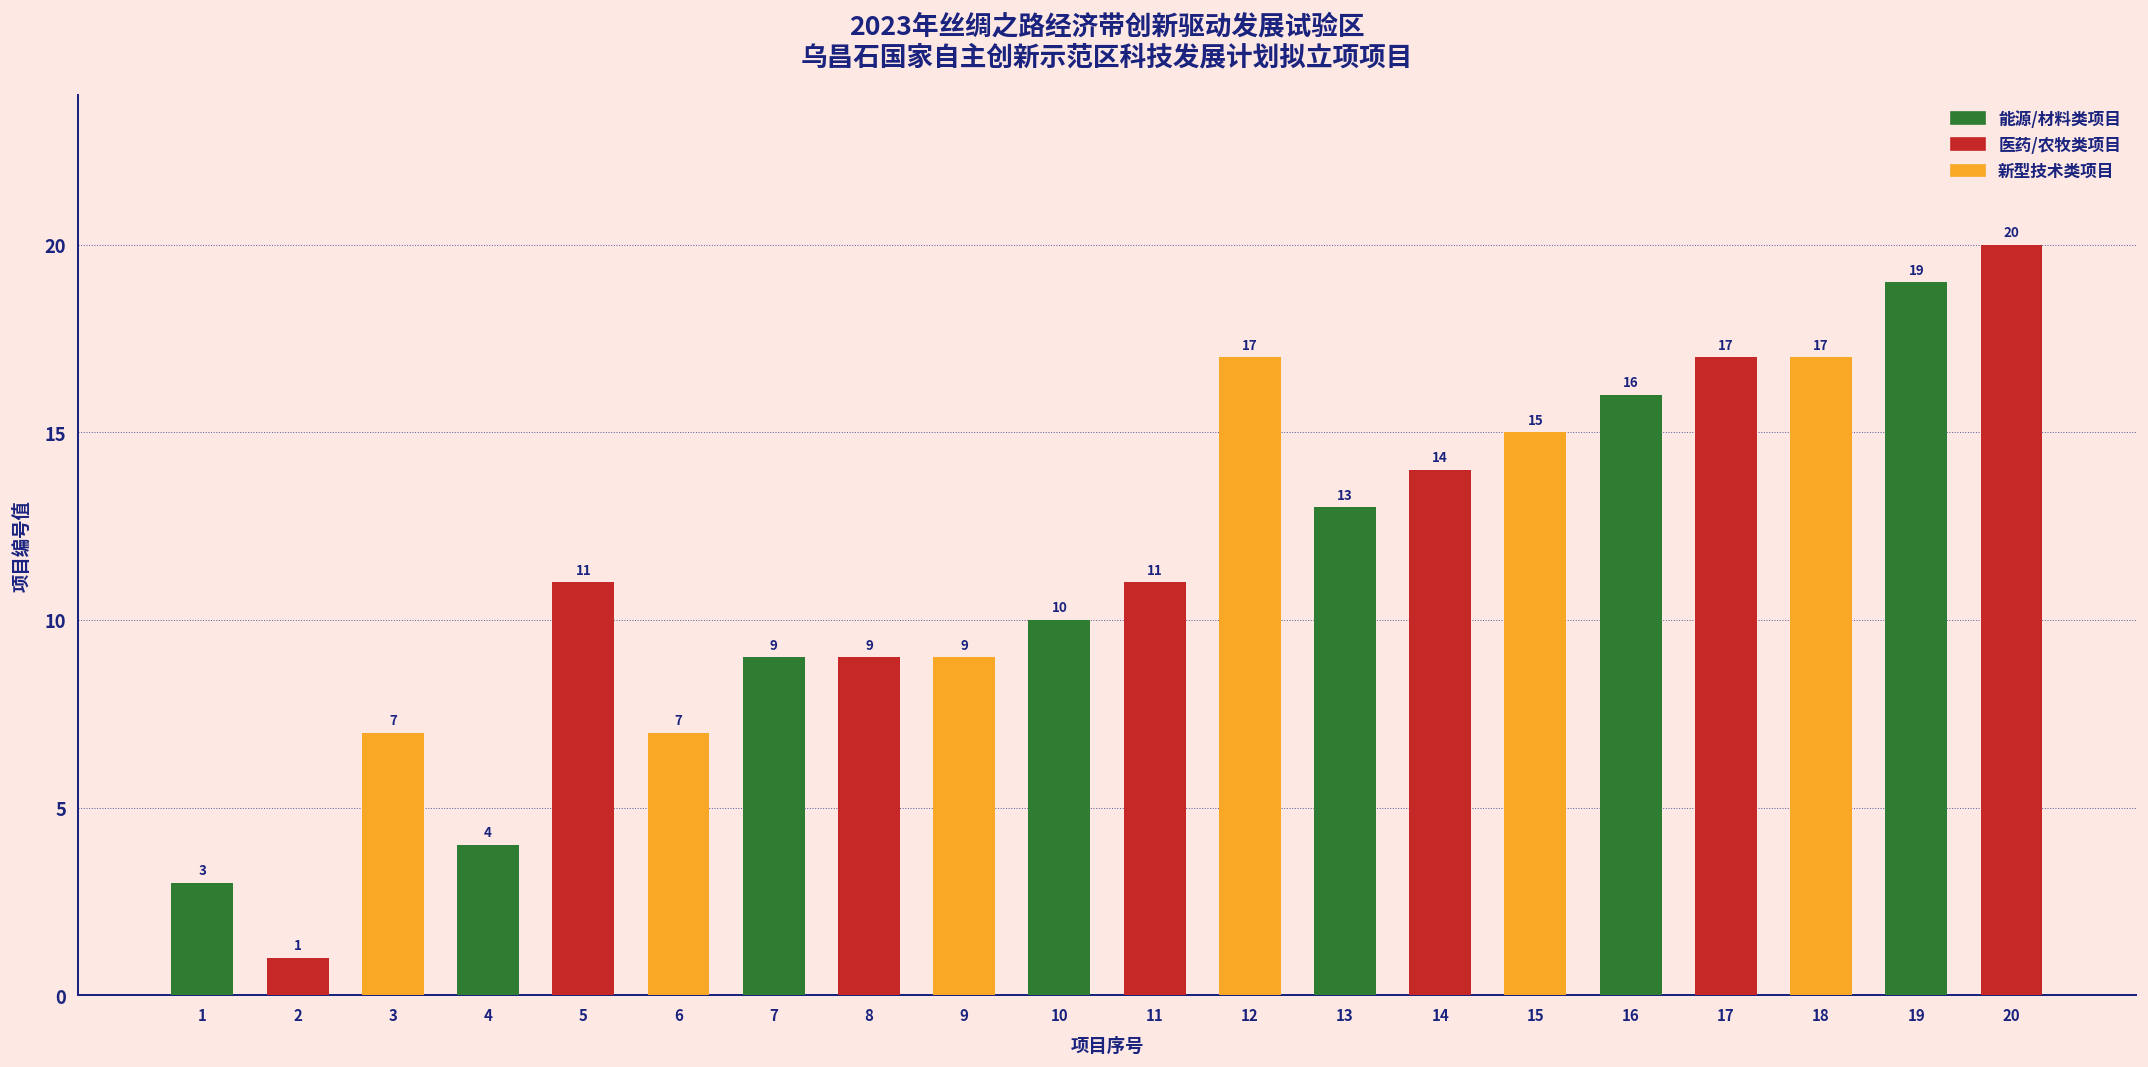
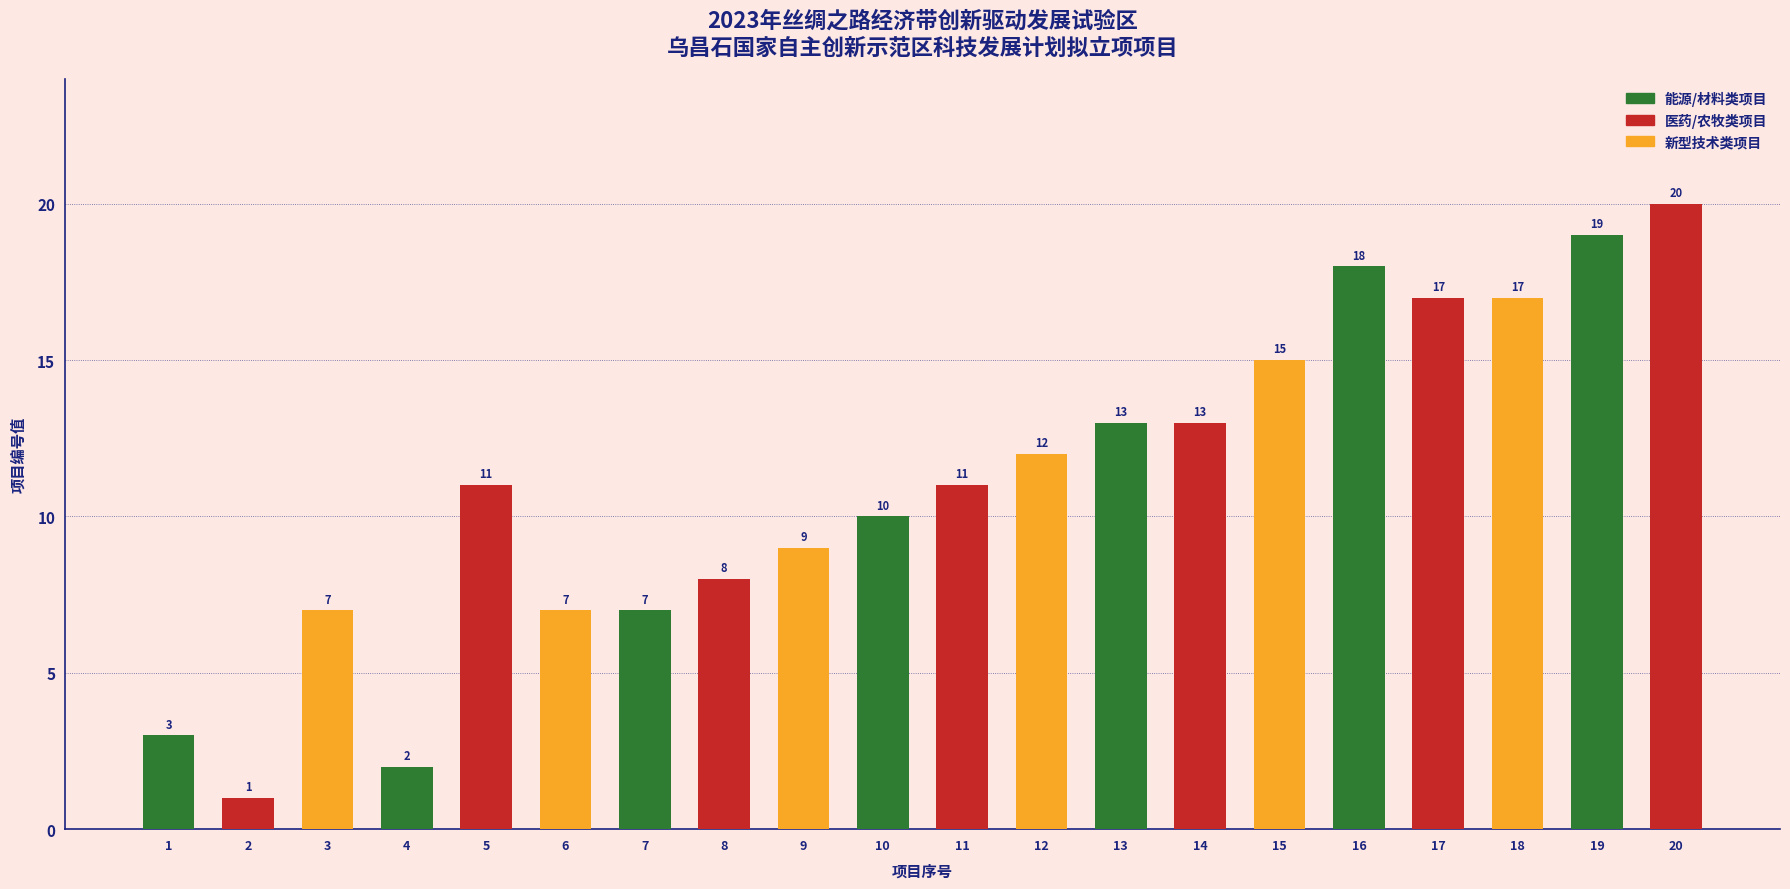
  {
    "1": 3,
    "2": 1,
    "3": 7,
-   "4": 4,
+   "4": 2,
    "5": 11,
    "6": 7,
-   "7": 9,
-   "8": 9,
+   "7": 7,
+   "8": 8,
    "9": 9,
    "10": 10,
    "11": 11,
-   "12": 17,
+   "12": 12,
    "13": 13,
-   "14": 14,
+   "14": 13,
    "15": 15,
-   "16": 16,
+   "16": 18,
    "17": 17,
    "18": 17,
    "19": 19,
    "20": 20
  }
